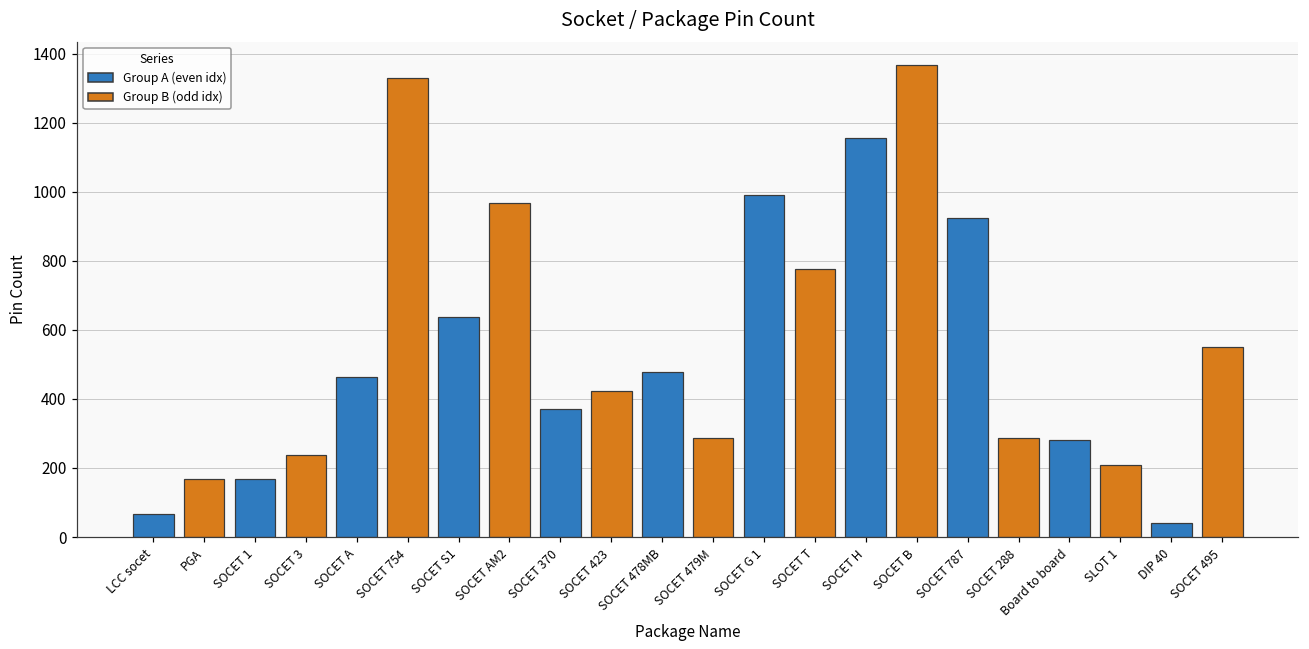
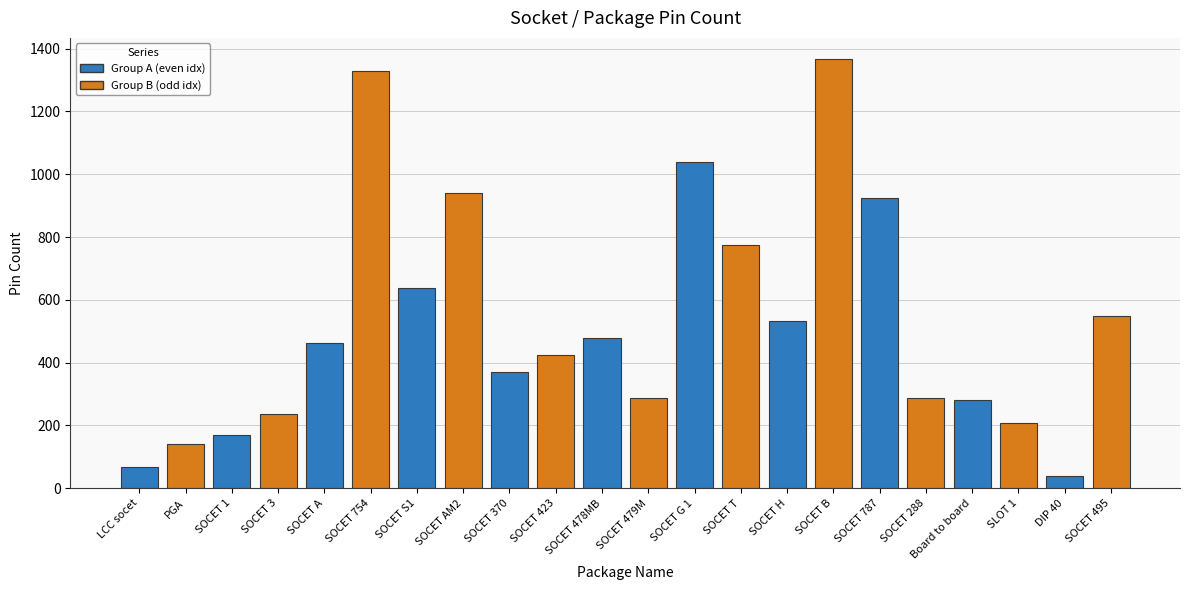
  {
    "LCC socet": 70,
-   "PGA": 170,
+   "PGA": 140,
    "SOCET 1": 170,
    "SOCET 3": 240,
    "SOCET A": 460,
    "SOCET 754": 1330,
    "SOCET S1": 640,
-   "SOCET AM2": 970,
+   "SOCET AM2": 940,
    "SOCET 370": 370,
    "SOCET 423": 420,
    "SOCET 478MB": 480,
    "SOCET 479M": 290,
-   "SOCET G 1": 990,
+   "SOCET G 1": 1040,
    "SOCET T": 780,
-   "SOCET H": 1160,
+   "SOCET H": 530,
    "SOCET B": 1370,
    "SOCET 787": 920,
    "SOCET 288": 290,
    "Board to board": 280,
    "SLOT 1": 210,
    "DIP 40": 40,
    "SOCET 495": 550
  }
